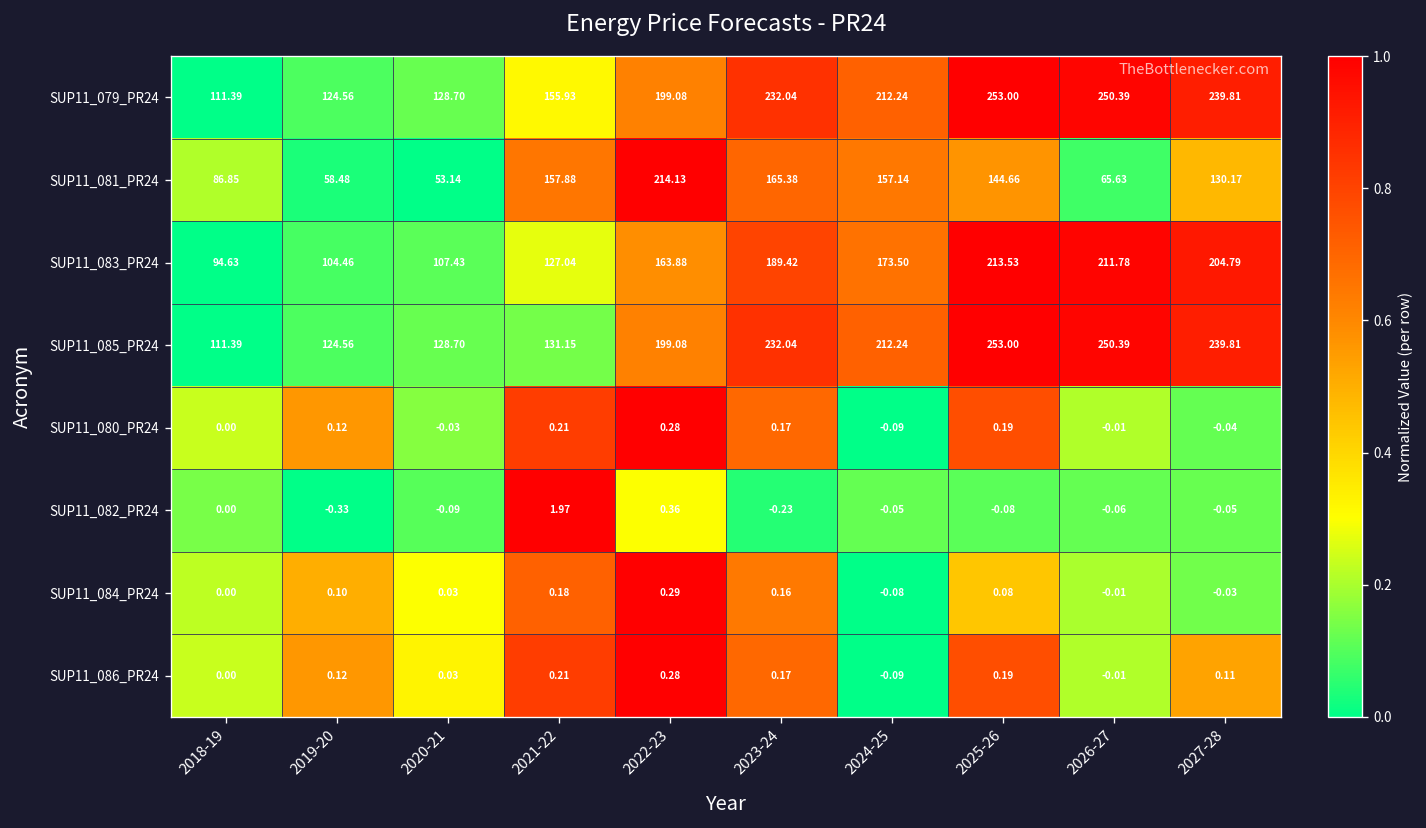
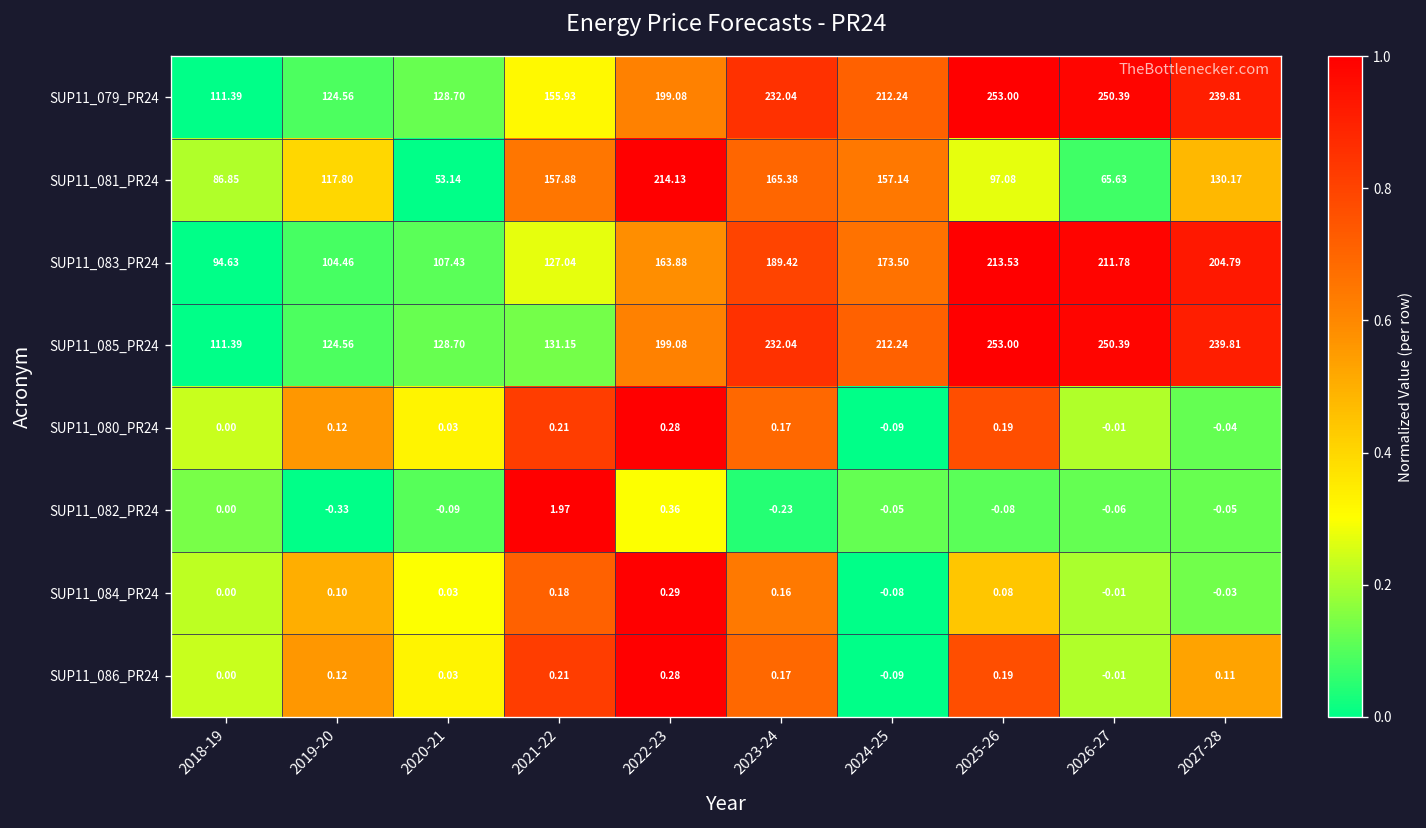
  {
    "SUP11_081_PR24": {
-     "2019-20": 58.48,
-     "2025-26": 144.66
+     "2019-20": 117.80,
+     "2025-26": 97.08
    },
    "SUP11_080_PR24": {
-     "2020-21": -0.03
+     "2020-21": 0.03
    }
  }
